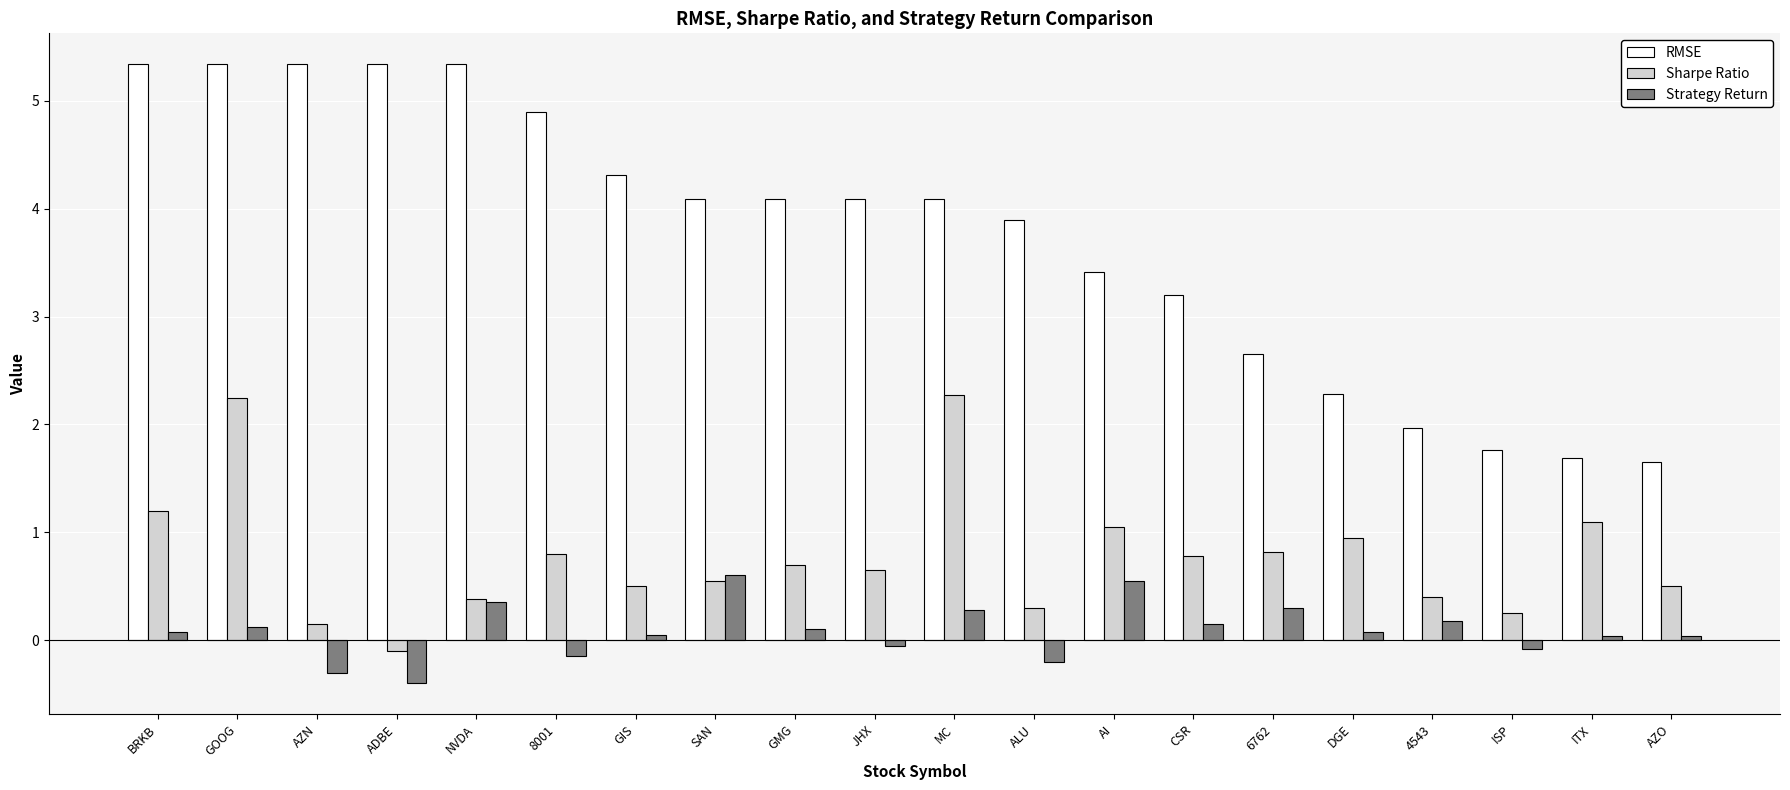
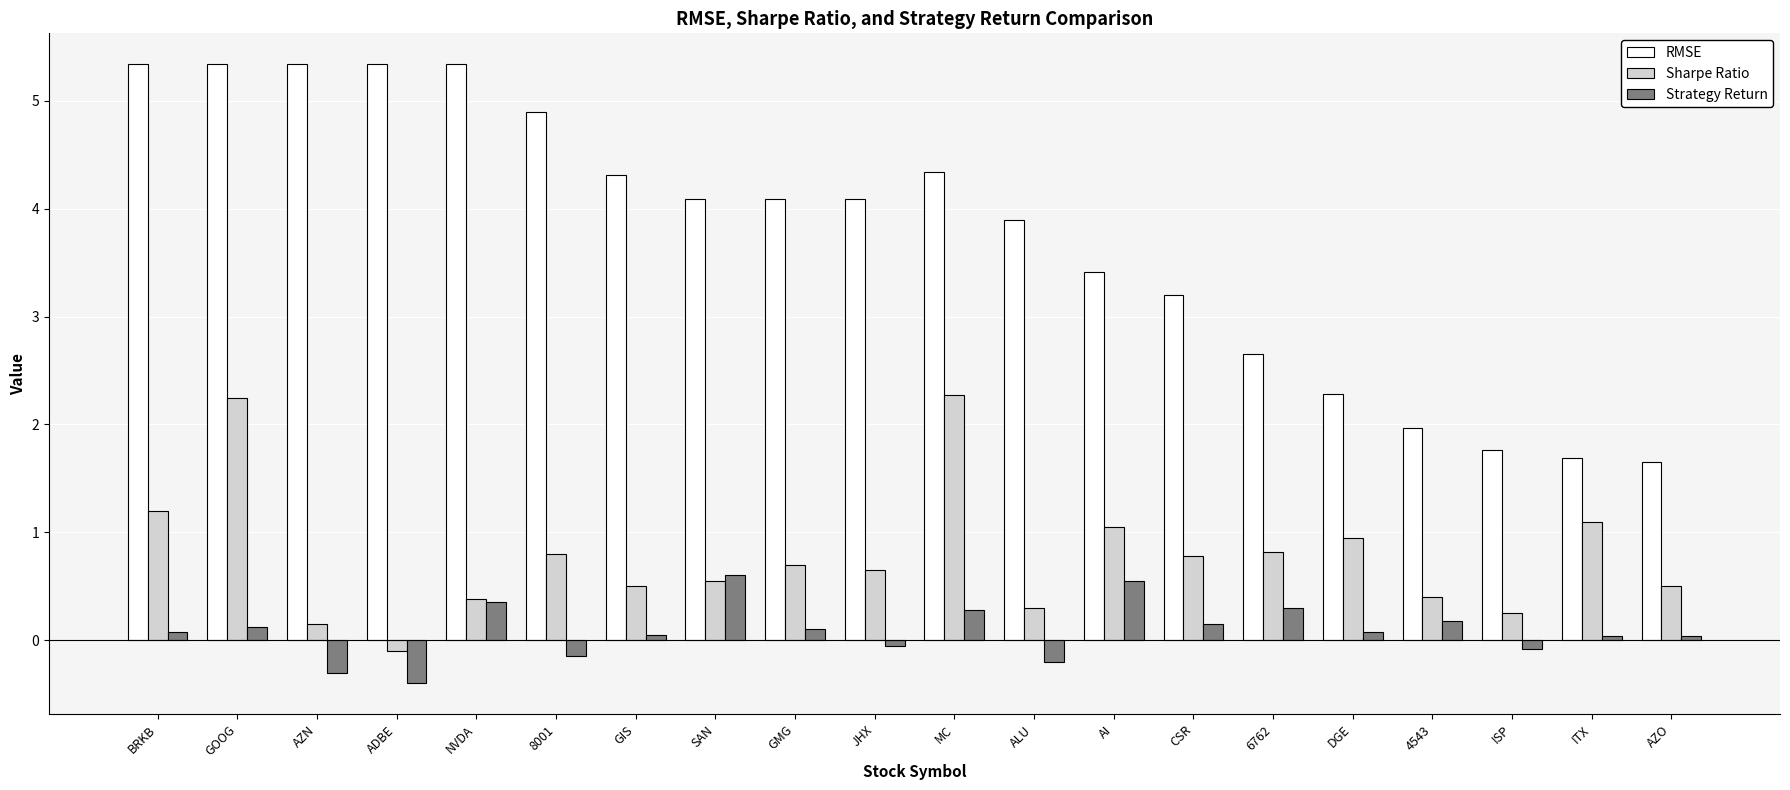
  {
    "RMSE": {
      "BRKB": 5.34,
      "GOOG": 5.34,
      "AZN": 5.34,
      "ADBE": 5.34,
      "NVDA": 5.34,
      "8001": 4.90,
      "GIS": 4.31,
      "SAN": 4.09,
      "GMG": 4.09,
      "JHX": 4.09,
-     "MC": 4.09,
+     "MC": 4.34,
      "ALU": 3.90,
      "AI": 3.41,
      "CSR": 3.20,
      "6762": 2.65,
      "DGE": 2.28,
      "4543": 1.97,
      "ISP": 1.76,
      "ITX": 1.69,
      "AZO": 1.65
    },
    "Sharpe Ratio": {
      "BRKB": 1.20,
      "GOOG": 2.25,
      "AZN": 0.15,
      "ADBE": -0.10,
      "NVDA": 0.38,
      "8001": 0.80,
      "GIS": 0.50,
      "SAN": 0.55,
      "GMG": 0.70,
      "JHX": 0.65,
      "MC": 2.27,
      "ALU": 0.30,
      "AI": 1.05,
      "CSR": 0.78,
      "6762": 0.82,
      "DGE": 0.95,
      "4543": 0.40,
      "ISP": 0.25,
      "ITX": 1.10,
      "AZO": 0.50
    },
    "Strategy Return": {
      "BRKB": 0.08,
      "GOOG": 0.12,
      "AZN": -0.30,
      "ADBE": -0.40,
      "NVDA": 0.35,
      "8001": -0.15,
      "GIS": 0.05,
      "SAN": 0.60,
      "GMG": 0.10,
      "JHX": -0.05,
      "MC": 0.28,
      "ALU": -0.20,
      "AI": 0.55,
      "CSR": 0.15,
      "6762": 0.30,
      "DGE": 0.08,
      "4543": 0.18,
      "ISP": -0.08,
      "ITX": 0.04,
      "AZO": 0.04
    }
  }
